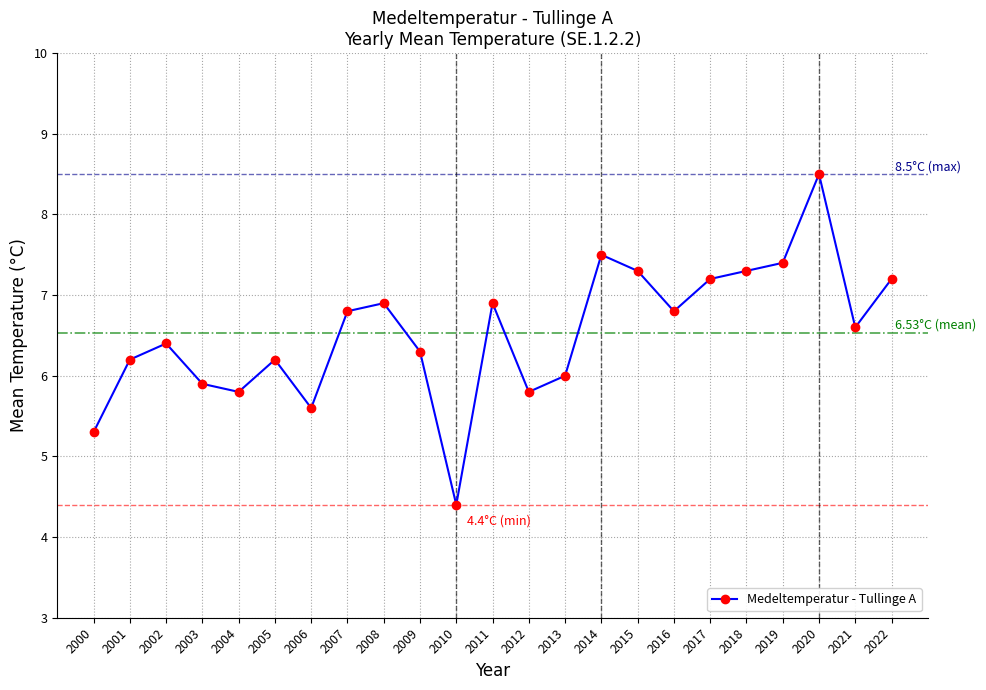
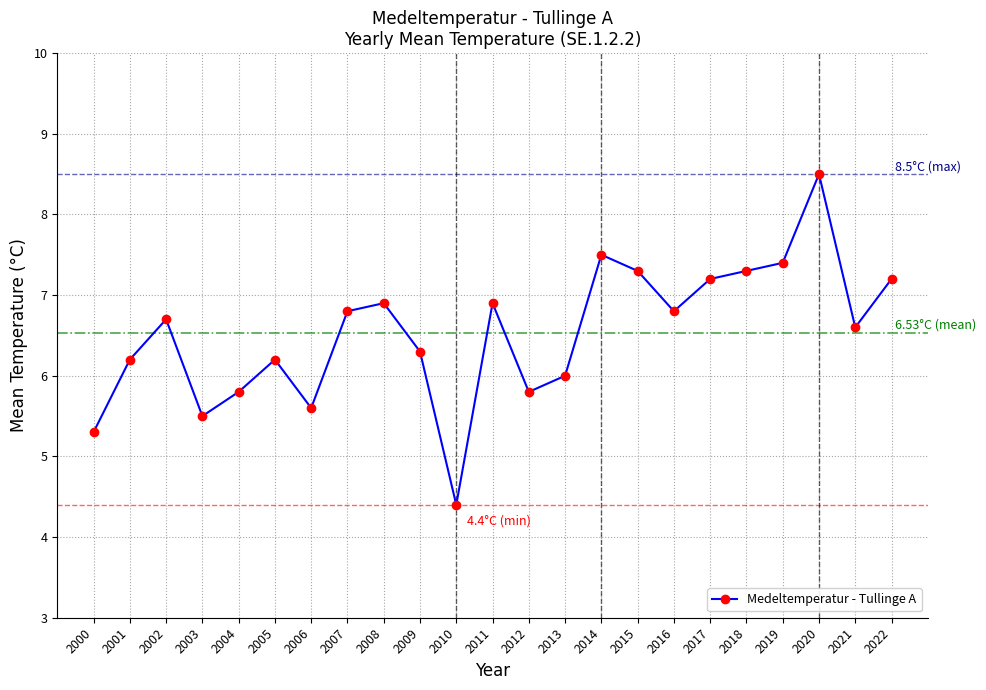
  {
    "2000": 5.3,
    "2001": 6.2,
-   "2002": 6.4,
-   "2003": 5.9,
+   "2002": 6.7,
+   "2003": 5.5,
    "2004": 5.8,
    "2005": 6.2,
    "2006": 5.6,
    "2007": 6.8,
    "2008": 6.9,
    "2009": 6.3,
    "2011": 6.9,
    "2012": 5.8,
    "2013": 6.0,
    "2014": 7.5,
    "2015": 7.3,
    "2016": 6.8,
    "2017": 7.2,
    "2018": 7.3,
    "2019": 7.4,
    "2020": 8.5,
    "2021": 6.6,
    "2022": 7.2
  }
